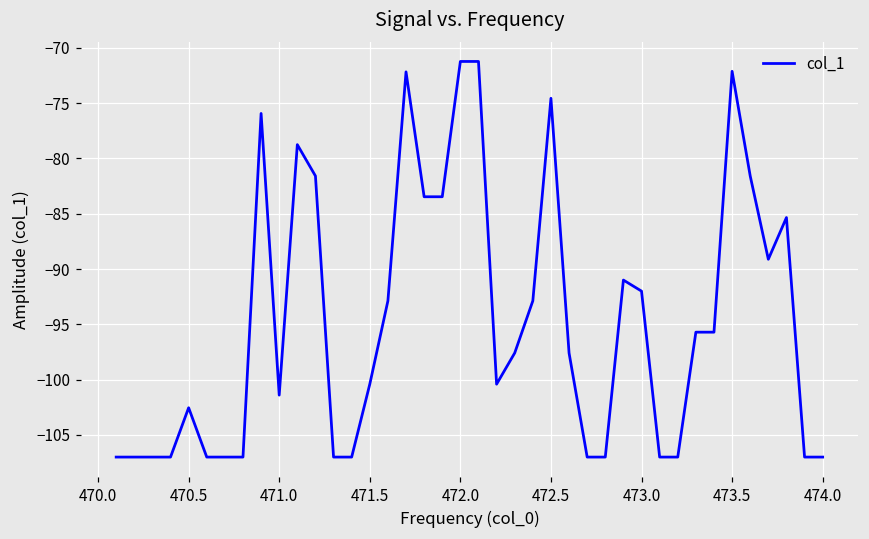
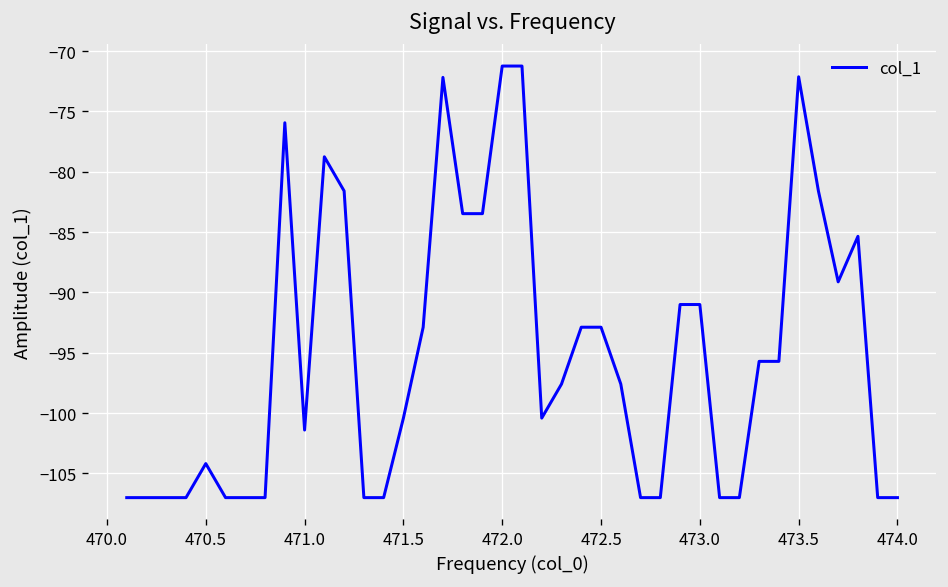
  {
-   "470.5": -102.5,
+   "470.5": -104.2,
    "471.0": -101.4,
    "471.5": -100.4,
    "472.0": -71.2,
-   "472.5": -74.6,
-   "473.0": -92,
+   "472.5": -92.9,
+   "473.0": -91,
    "473.5": -72.1,
    "474.0": -107.0
  }
